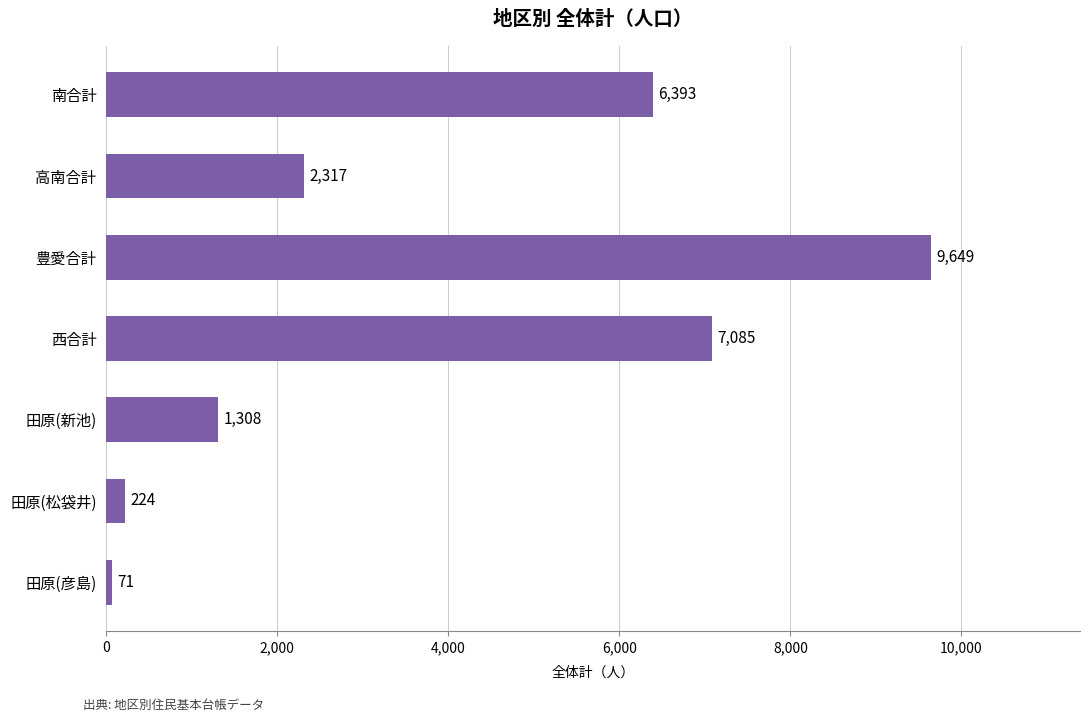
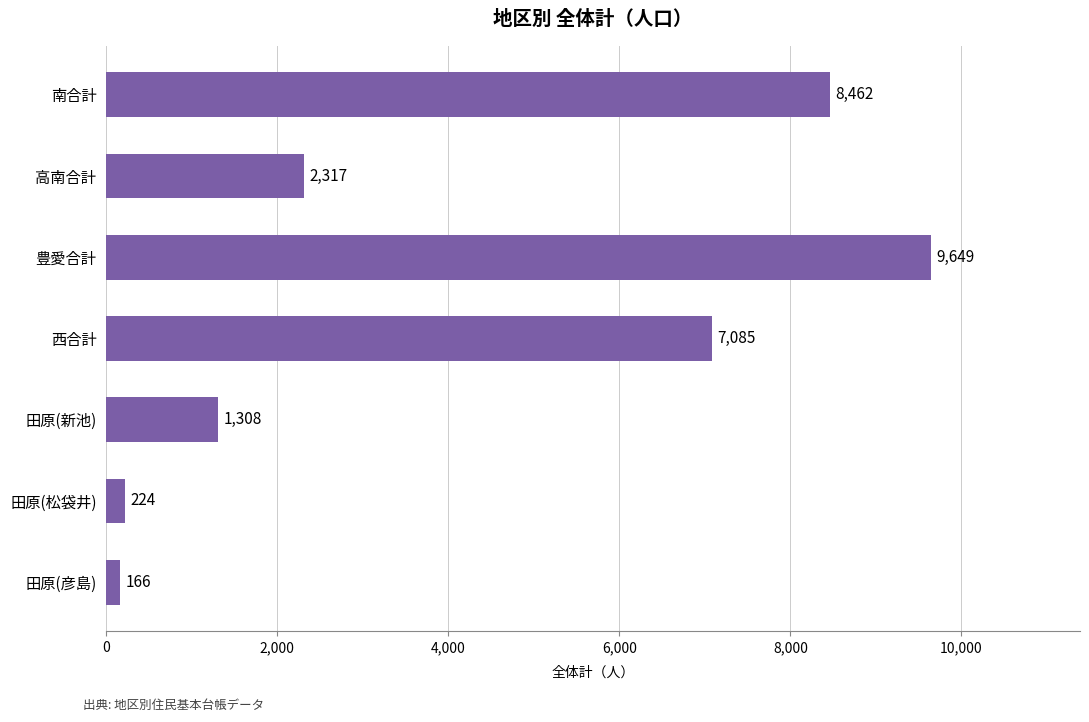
  {
-   "南合計": "6,393",
+   "南合計": "8,462",
    "高南合計": "2,317",
    "豊愛合計": "9,649",
    "西合計": "7,085",
    "田原(新池)": "1,308",
    "田原(松袋井)": "224",
-   "田原(彦島)": "71"
+   "田原(彦島)": "166"
  }
